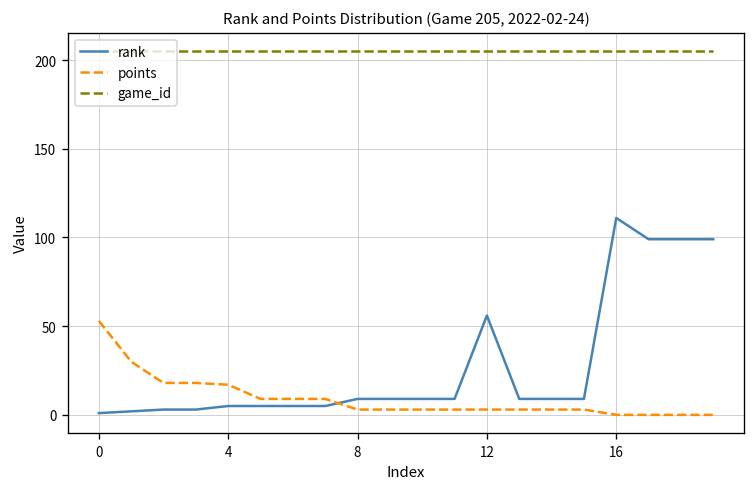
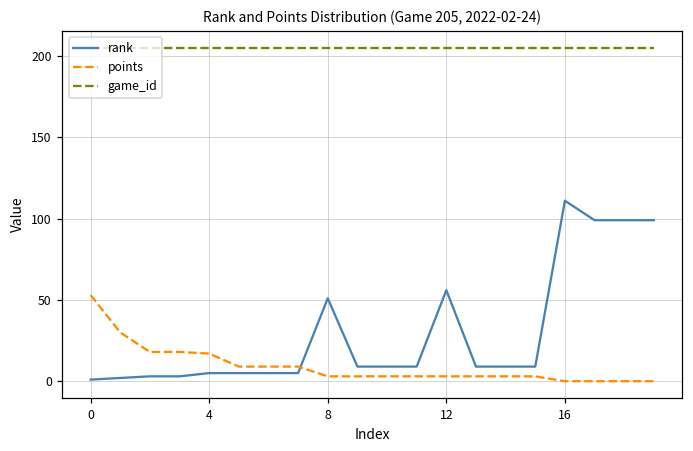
  {
    "rank": {
      "0": 1,
      "4": 5,
-     "8": 9,
+     "8": 51,
      "12": 56,
      "16": 111
    },
    "points": {
      "0": 53,
      "4": 17,
      "8": 3,
      "12": 3,
      "16": 0
    },
    "game_id": {
      "4": 205,
      "8": 205,
      "12": 205,
      "16": 205
    }
  }
